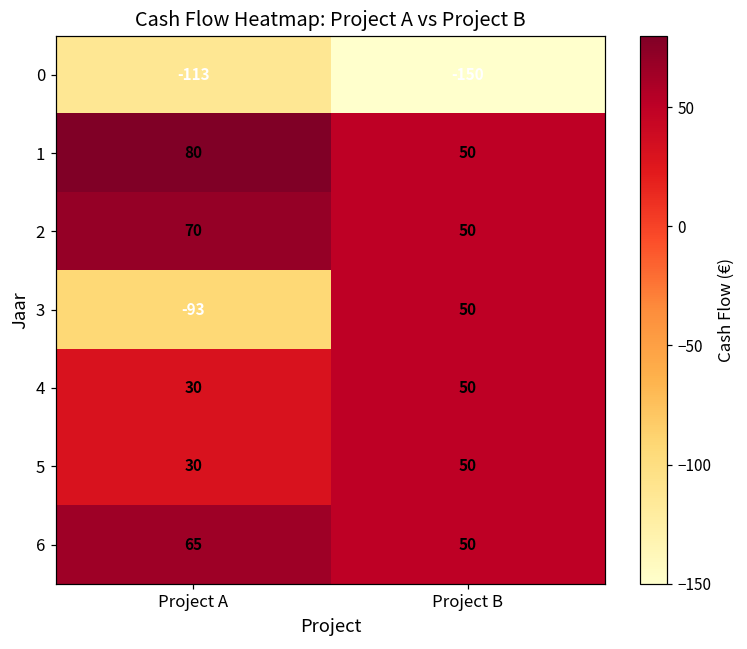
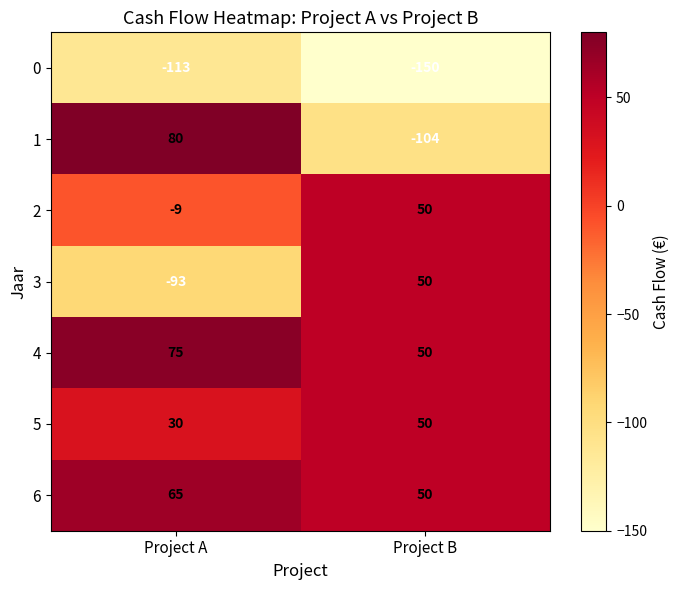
  {
    "0": {
      "Project A": -113,
      "Project B": -150
    },
    "1": {
      "Project A": 80,
-     "Project B": 50
+     "Project B": -104
    },
    "2": {
-     "Project A": 70,
+     "Project A": -9,
      "Project B": 50
    },
    "3": {
      "Project A": -93,
      "Project B": 50
    },
    "4": {
-     "Project A": 30,
+     "Project A": 75,
      "Project B": 50
    },
    "5": {
      "Project A": 30,
      "Project B": 50
    },
    "6": {
      "Project A": 65,
      "Project B": 50
    }
  }
